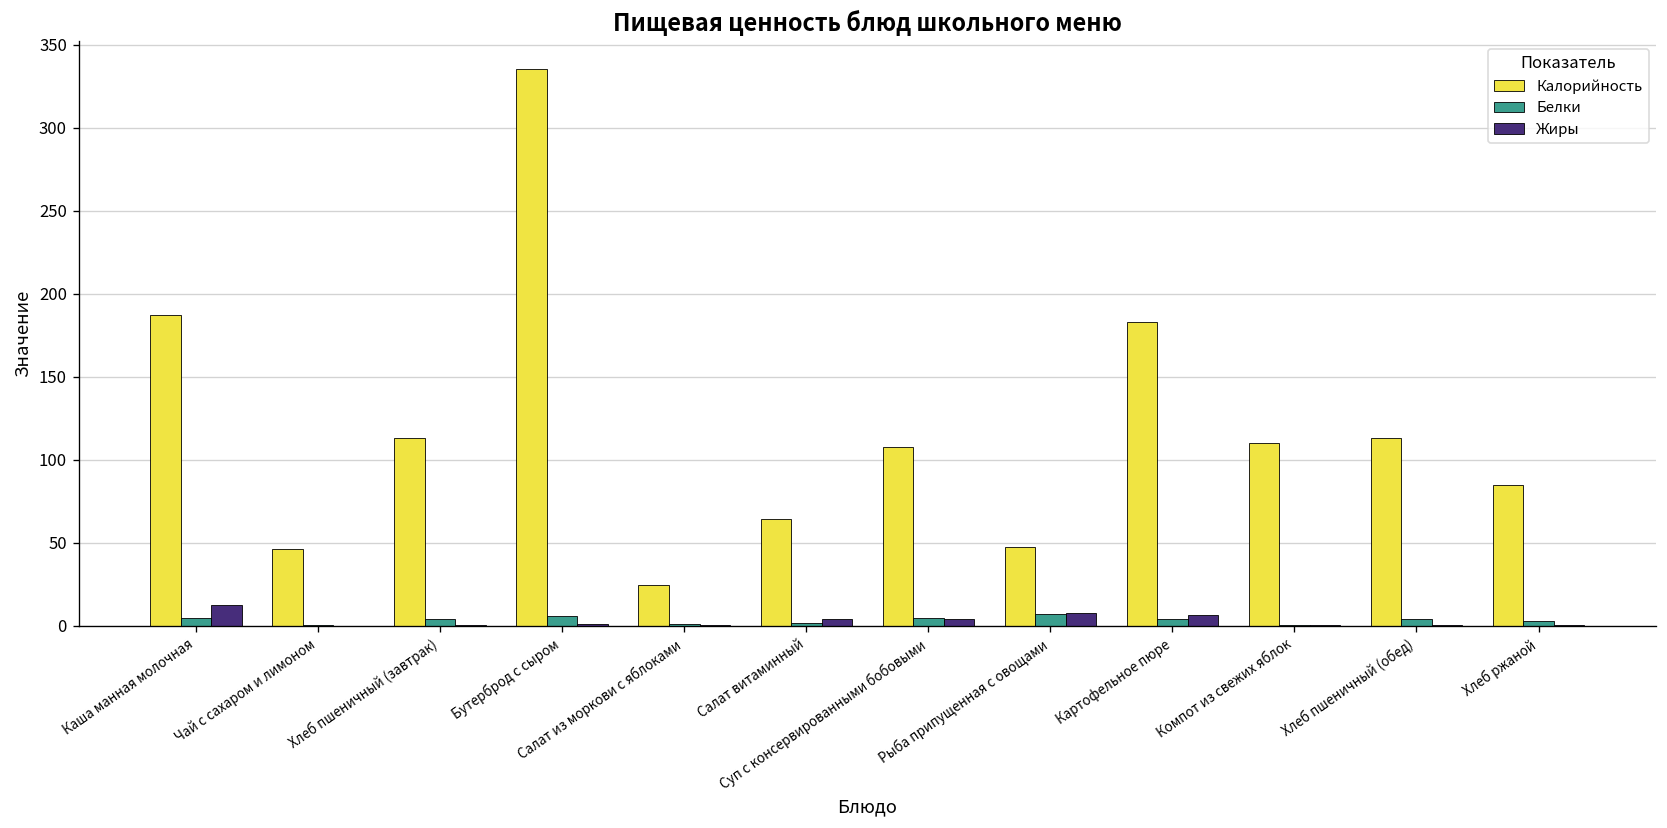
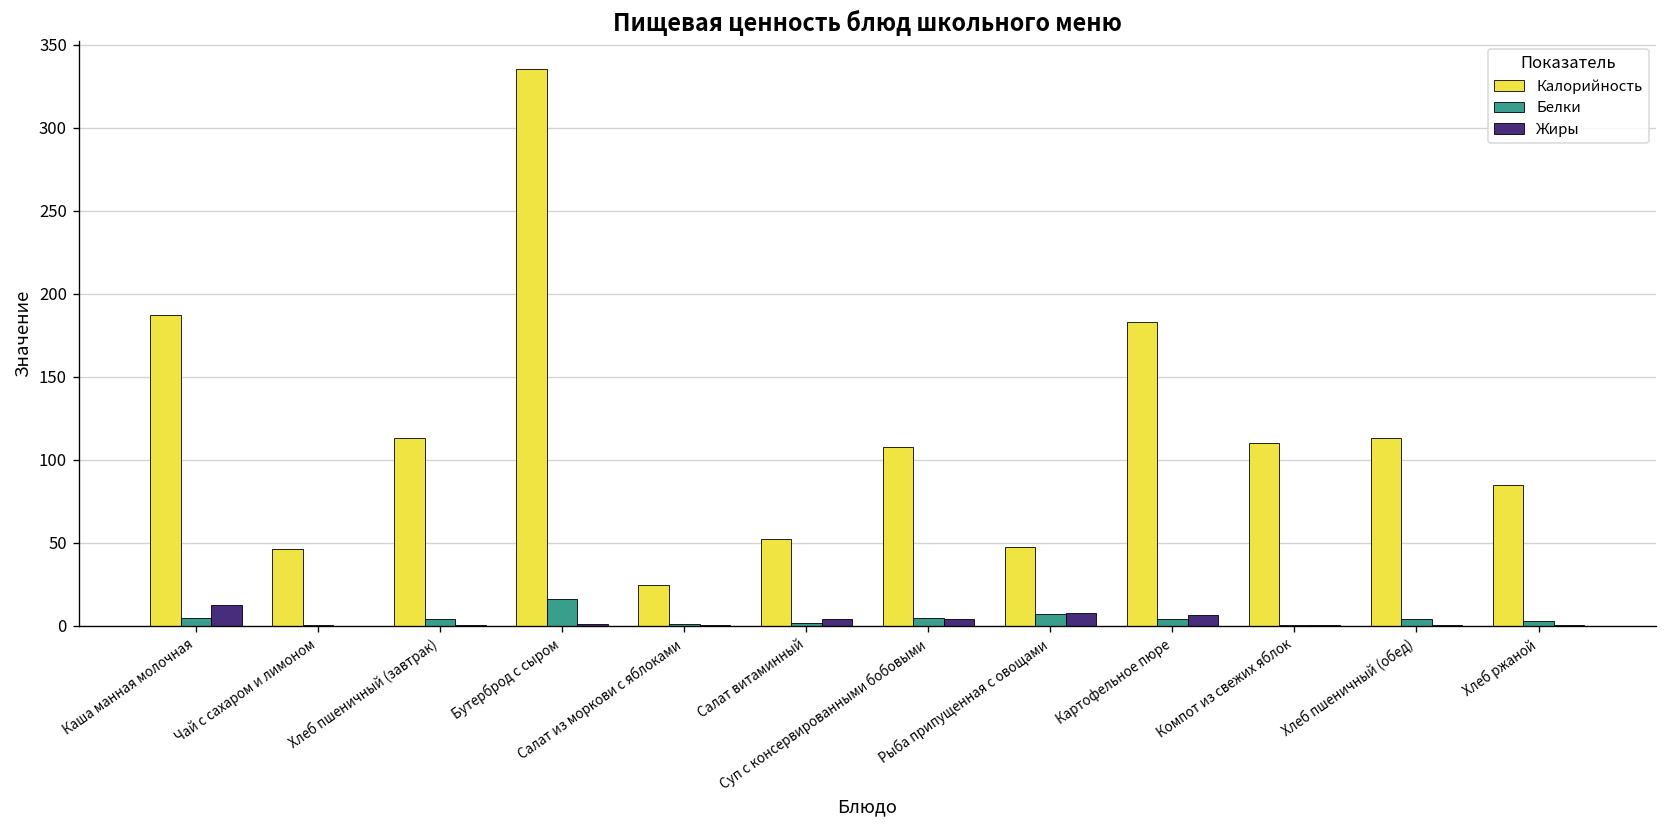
  {
    "Калорийность": {
      "Каша манная молочная": 187,
      "Чай с сахаром и лимоном": 46,
      "Хлеб пшеничный (завтрак)": 113,
      "Бутерброд с сыром": 335,
      "Салат из моркови с яблоками": 24,
-     "Салат витаминный": 64,
+     "Салат витаминный": 52,
      "Суп с консервированными бобовыми": 108,
      "Рыба припущенная с овощами": 47,
      "Картофельное пюре": 183,
      "Компот из свежих яблок": 110,
      "Хлеб пшеничный (обед)": 113,
      "Хлеб ржаной": 85
    },
    "Белки": {
      "Каша манная молочная": 4,
      "Хлеб пшеничный (завтрак)": 4,
-     "Бутерброд с сыром": 6,
+     "Бутерброд с сыром": 16,
      "Суп с консервированными бобовыми": 4,
      "Рыба припущенная с овощами": 7,
      "Картофельное пюре": 4,
      "Хлеб пшеничный (обед)": 4,
      "Хлеб ржаной": 3
    },
    "Жиры": {
      "Каша манная молочная": 12,
      "Чай с сахаром и лимоном": 0,
      "Салат витаминный": 4,
      "Суп с консервированными бобовыми": 4,
      "Рыба припущенная с овощами": 8,
      "Картофельное пюре": 6
    }
  }
